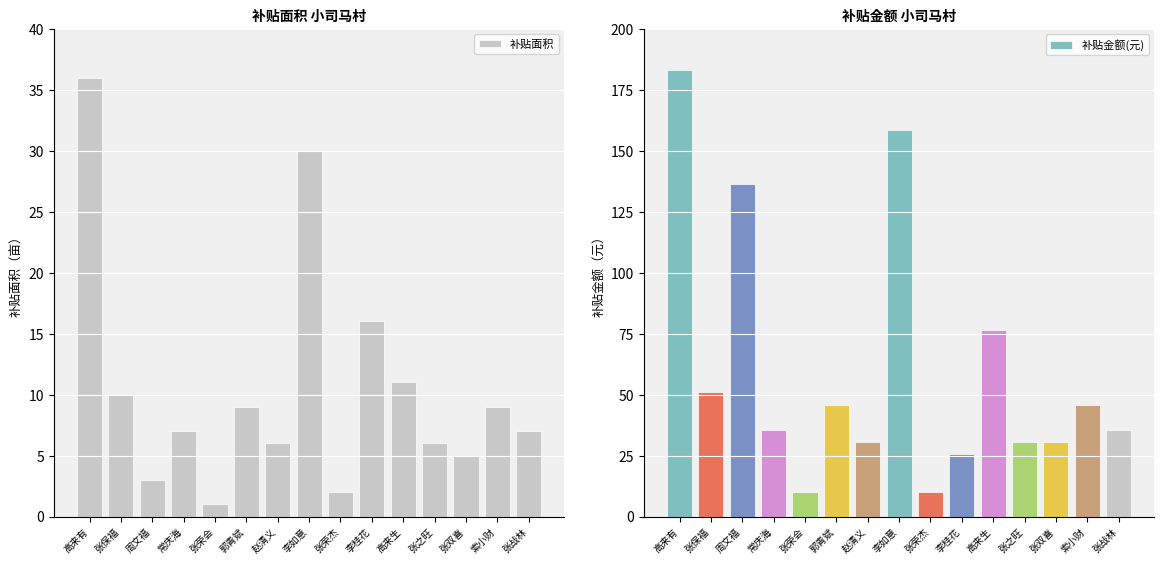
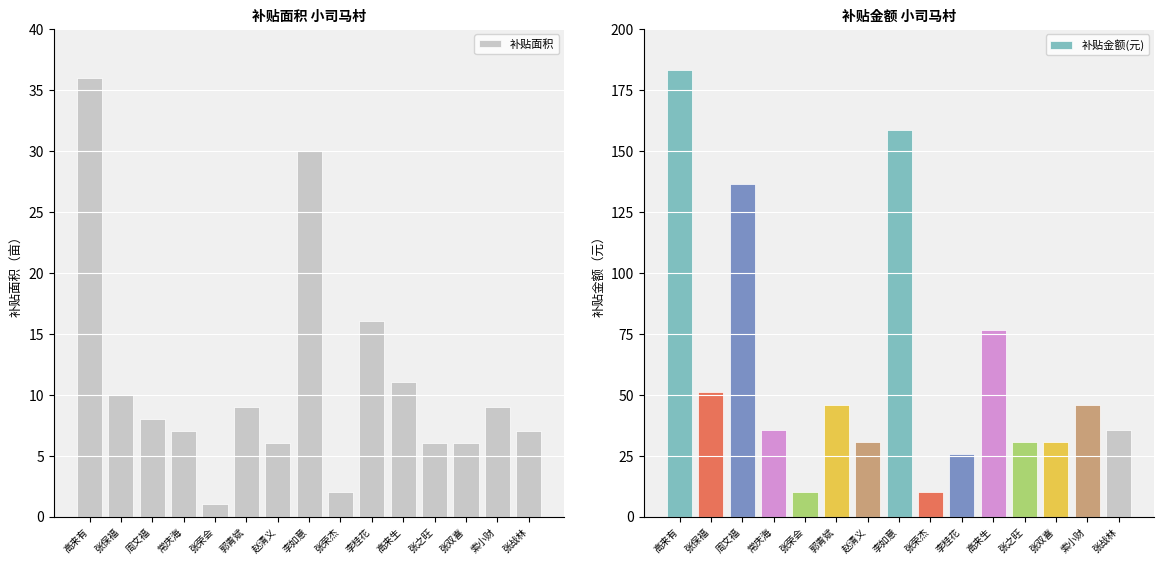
  {
    "补贴面积 小司马村": {
      "高来有": 36,
      "张保福": 10,
-     "周文福": 3,
+     "周文福": 8,
      "常庆海": 7,
      "张荣会": 1,
      "郭青斌": 9,
      "赵清义": 6,
      "李如意": 30,
      "张荣杰": 2,
      "李桂花": 16,
      "高来生": 11,
      "张之旺": 6,
-     "张双喜": 5,
+     "张双喜": 6,
      "索小财": 9,
      "张战林": 7
    },
    "补贴金额 小司马村": {
      "高来有": 183,
      "张保福": 51,
      "周文福": 136,
      "常庆海": 36,
      "张荣会": 10,
      "郭青斌": 46,
      "赵清义": 31,
      "李如意": 159,
      "张荣杰": 10,
      "李桂花": 25,
      "高来生": 76,
      "张之旺": 31,
      "张双喜": 31,
      "索小财": 46,
      "张战林": 36
    }
  }
